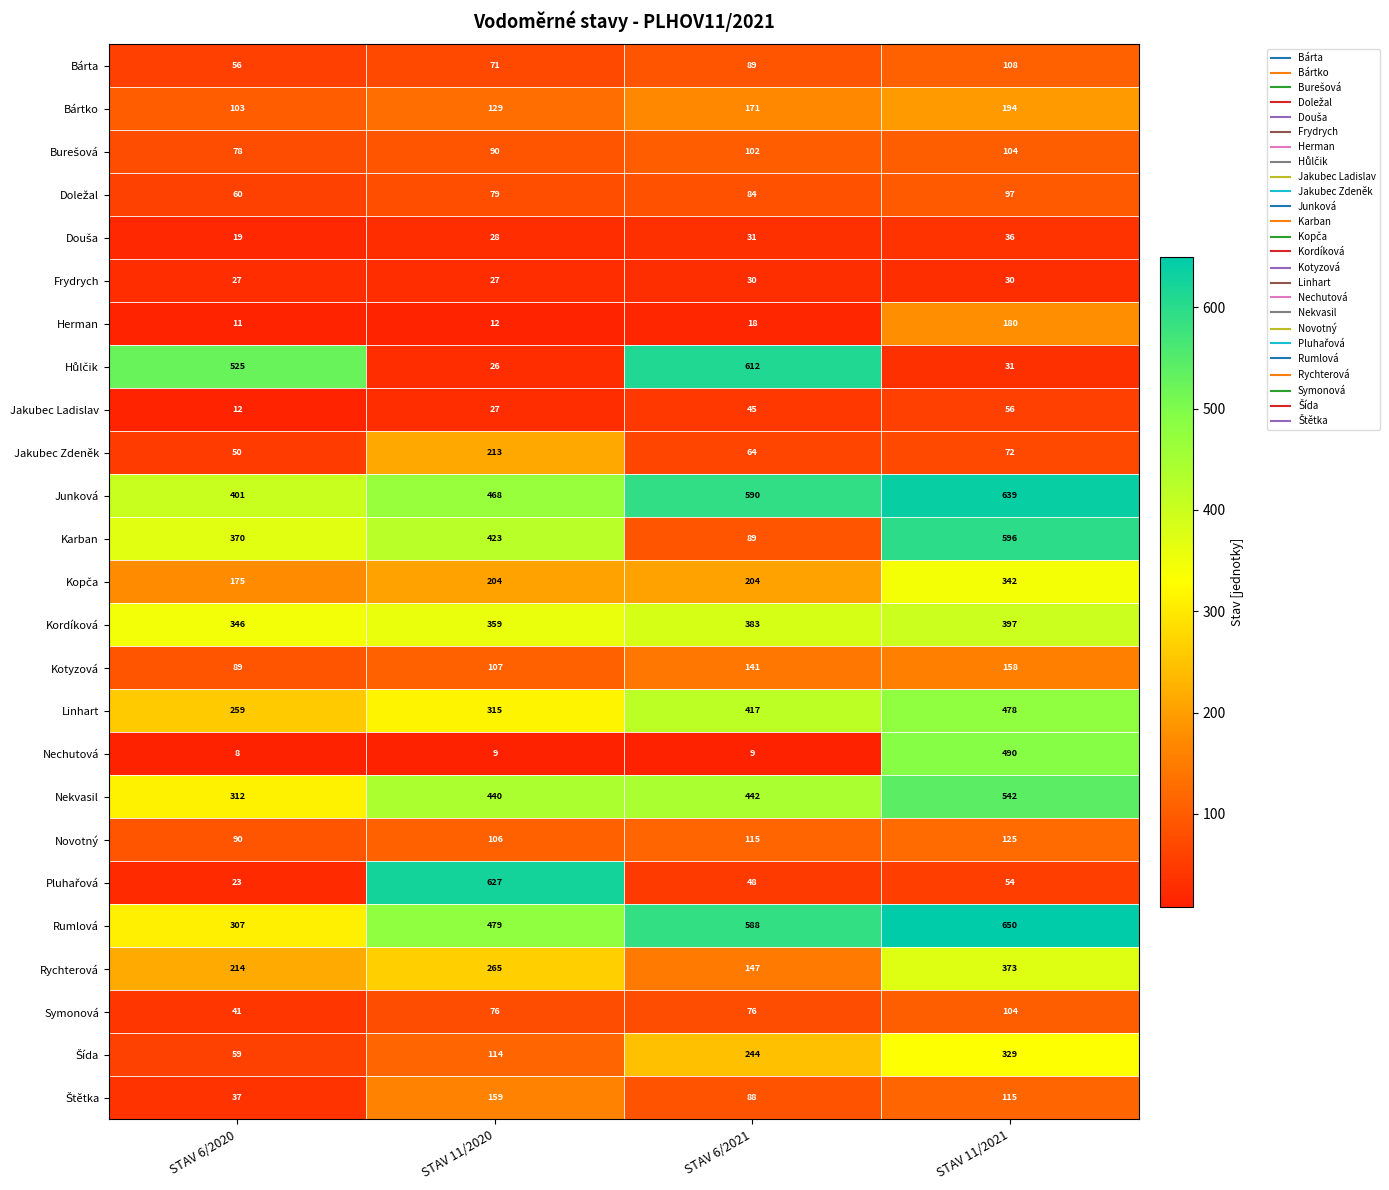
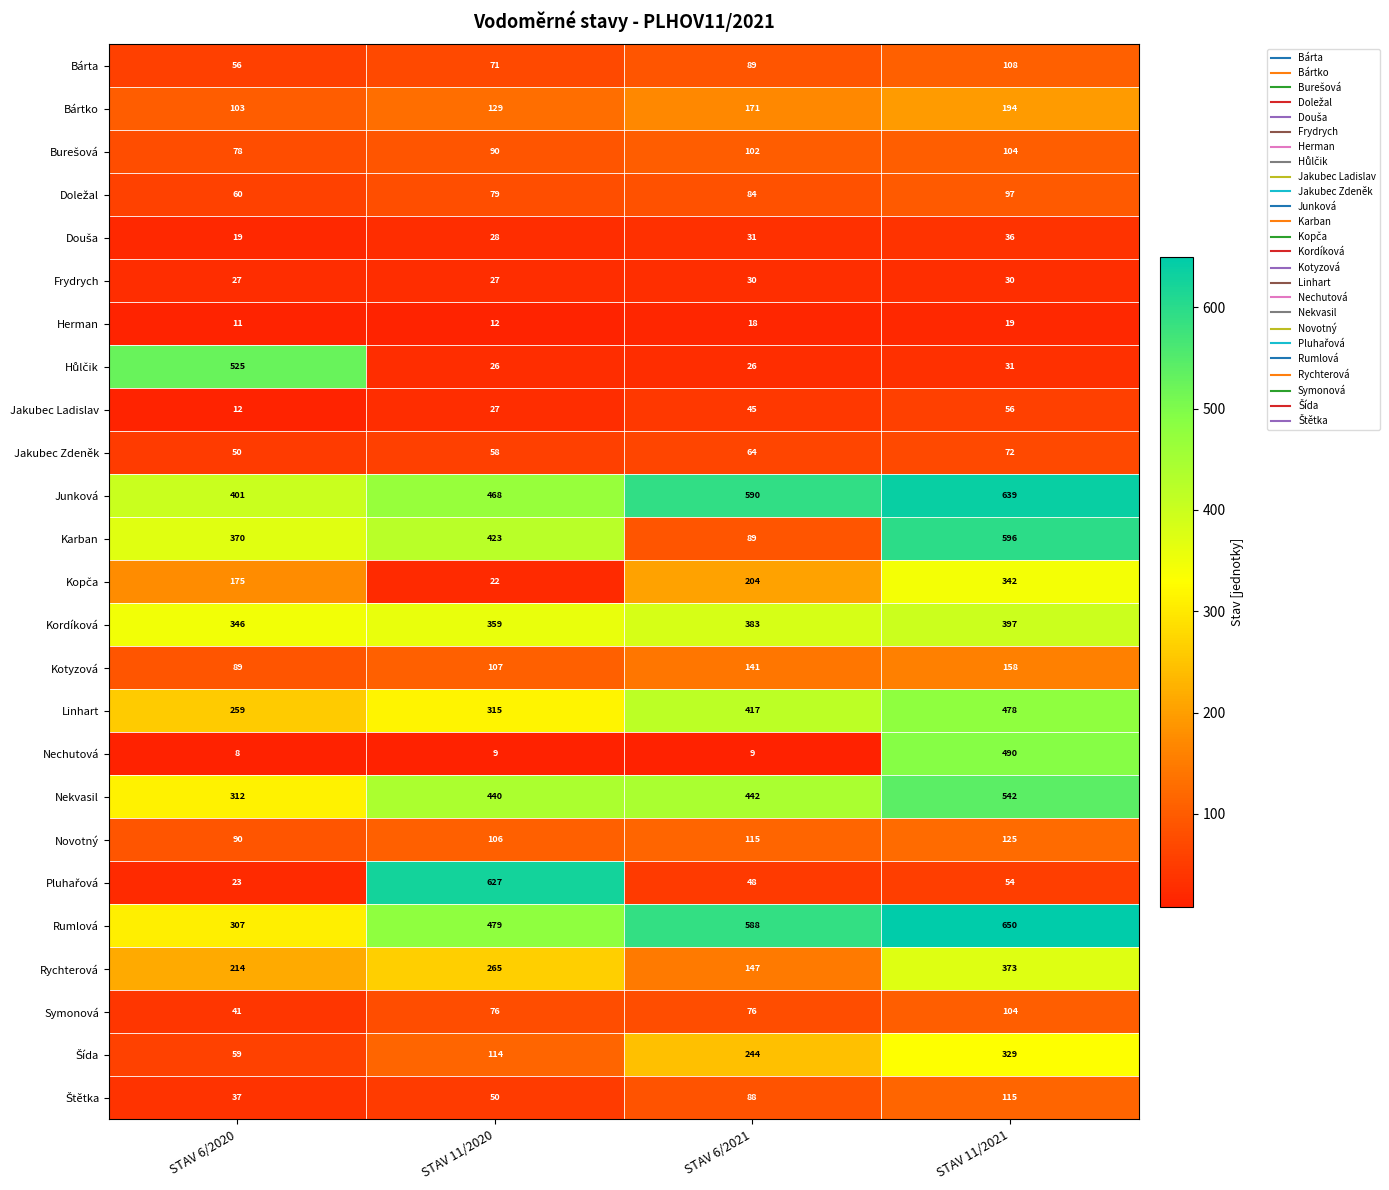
  {
    "Bárta": {
      "STAV 6/2020": 56,
      "STAV 11/2020": 71,
      "STAV 6/2021": 89,
      "STAV 11/2021": 108
    },
    "Bártko": {
      "STAV 6/2020": 103,
      "STAV 11/2020": 129,
      "STAV 6/2021": 171,
      "STAV 11/2021": 194
    },
    "Burešová": {
      "STAV 6/2020": 78,
      "STAV 11/2020": 90,
      "STAV 6/2021": 102,
      "STAV 11/2021": 104
    },
    "Doležal": {
      "STAV 6/2020": 60,
      "STAV 11/2020": 79,
      "STAV 6/2021": 84,
      "STAV 11/2021": 97
    },
    "Douša": {
      "STAV 6/2020": 19,
      "STAV 11/2020": 28,
      "STAV 6/2021": 31,
      "STAV 11/2021": 36
    },
    "Frydrych": {
      "STAV 6/2020": 27,
      "STAV 11/2020": 27,
      "STAV 6/2021": 30,
      "STAV 11/2021": 30
    },
    "Herman": {
      "STAV 6/2020": 11,
      "STAV 11/2020": 12,
      "STAV 6/2021": 18,
-     "STAV 11/2021": 180
+     "STAV 11/2021": 19
    },
    "Hůlčik": {
      "STAV 6/2020": 525,
      "STAV 11/2020": 26,
-     "STAV 6/2021": 612,
+     "STAV 6/2021": 26,
      "STAV 11/2021": 31
    },
    "Jakubec Ladislav": {
      "STAV 6/2020": 12,
      "STAV 11/2020": 27,
      "STAV 6/2021": 45,
      "STAV 11/2021": 56
    },
    "Jakubec Zdeněk": {
      "STAV 6/2020": 50,
-     "STAV 11/2020": 213,
+     "STAV 11/2020": 58,
      "STAV 6/2021": 64,
      "STAV 11/2021": 72
    },
    "Junková": {
      "STAV 6/2020": 401,
      "STAV 11/2020": 468,
      "STAV 6/2021": 590,
      "STAV 11/2021": 639
    },
    "Karban": {
      "STAV 6/2020": 370,
      "STAV 11/2020": 423,
      "STAV 6/2021": 89,
      "STAV 11/2021": 596
    },
    "Kopča": {
      "STAV 6/2020": 175,
-     "STAV 11/2020": 204,
+     "STAV 11/2020": 22,
      "STAV 6/2021": 204,
      "STAV 11/2021": 342
    },
    "Kordíková": {
      "STAV 6/2020": 346,
      "STAV 11/2020": 359,
      "STAV 6/2021": 383,
      "STAV 11/2021": 397
    },
    "Kotyzová": {
      "STAV 6/2020": 89,
      "STAV 11/2020": 107,
      "STAV 6/2021": 141,
      "STAV 11/2021": 158
    },
    "Linhart": {
      "STAV 6/2020": 259,
      "STAV 11/2020": 315,
      "STAV 6/2021": 417,
      "STAV 11/2021": 478
    },
    "Nechutová": {
      "STAV 6/2020": 8,
      "STAV 11/2020": 9,
      "STAV 6/2021": 9,
      "STAV 11/2021": 490
    },
    "Nekvasil": {
      "STAV 6/2020": 312,
      "STAV 11/2020": 440,
      "STAV 6/2021": 442,
      "STAV 11/2021": 542
    },
    "Novotný": {
      "STAV 6/2020": 90,
      "STAV 11/2020": 106,
      "STAV 6/2021": 115,
      "STAV 11/2021": 125
    },
    "Pluhařová": {
      "STAV 6/2020": 23,
      "STAV 11/2020": 627,
      "STAV 6/2021": 48,
      "STAV 11/2021": 54
    },
    "Rumlová": {
      "STAV 6/2020": 307,
      "STAV 11/2020": 479,
      "STAV 6/2021": 588,
      "STAV 11/2021": 650
    },
    "Rychterová": {
      "STAV 6/2020": 214,
      "STAV 11/2020": 265,
      "STAV 6/2021": 147,
      "STAV 11/2021": 373
    },
    "Symonová": {
      "STAV 6/2020": 41,
      "STAV 11/2020": 76,
      "STAV 6/2021": 76,
      "STAV 11/2021": 104
    },
    "Šída": {
      "STAV 6/2020": 59,
      "STAV 11/2020": 114,
      "STAV 6/2021": 244,
      "STAV 11/2021": 329
    },
    "Štětka": {
      "STAV 6/2020": 37,
-     "STAV 11/2020": 159,
+     "STAV 11/2020": 50,
      "STAV 6/2021": 88,
      "STAV 11/2021": 115
    }
  }
